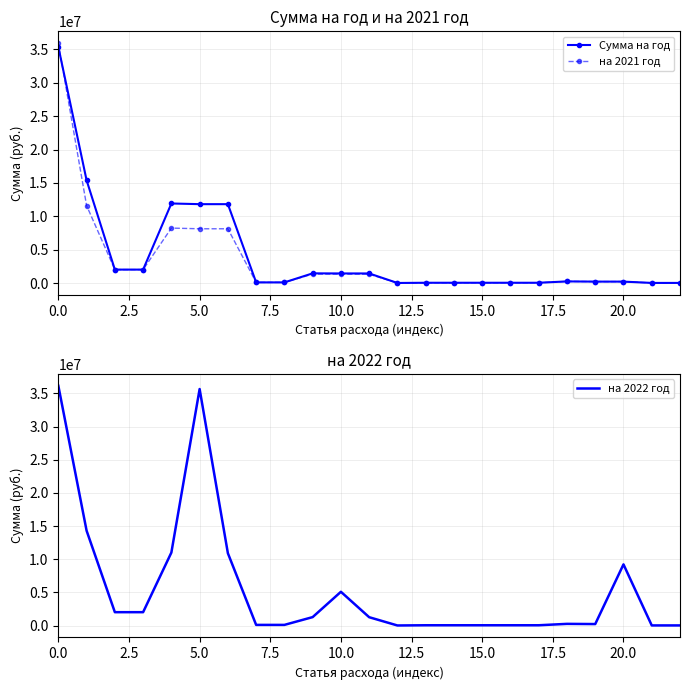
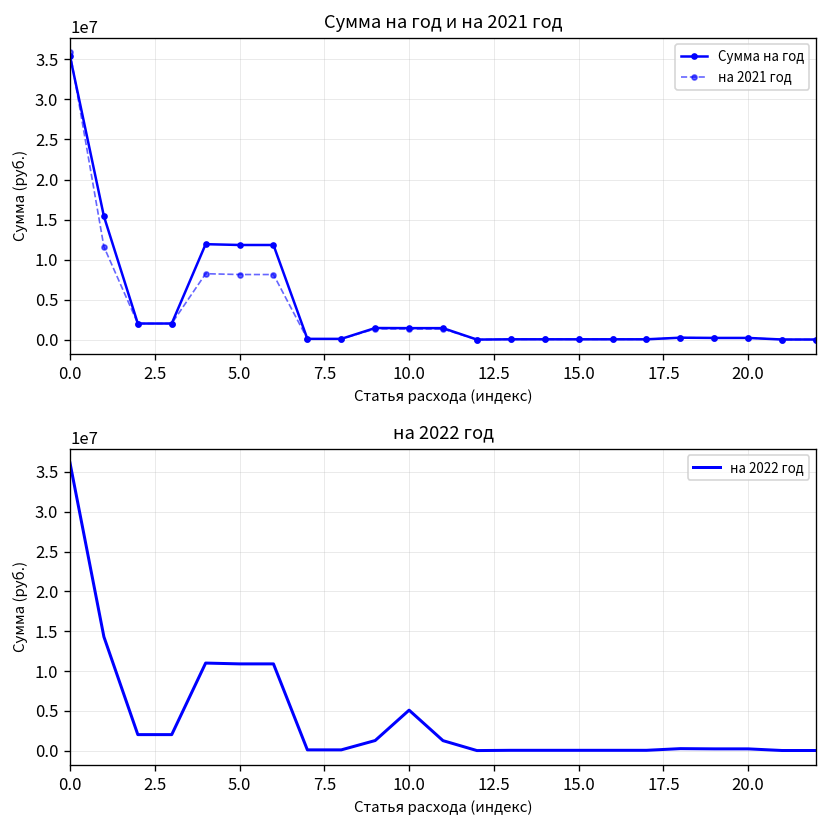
  {
    "на 2022 год": {
      "0.0": 36000000,
-     "5.0": 36000000,
+     "5.0": 11000000,
      "10.0": 5000000,
      "15.0": 0,
-     "20.0": 9000000
+     "20.0": 0
    }
  }
